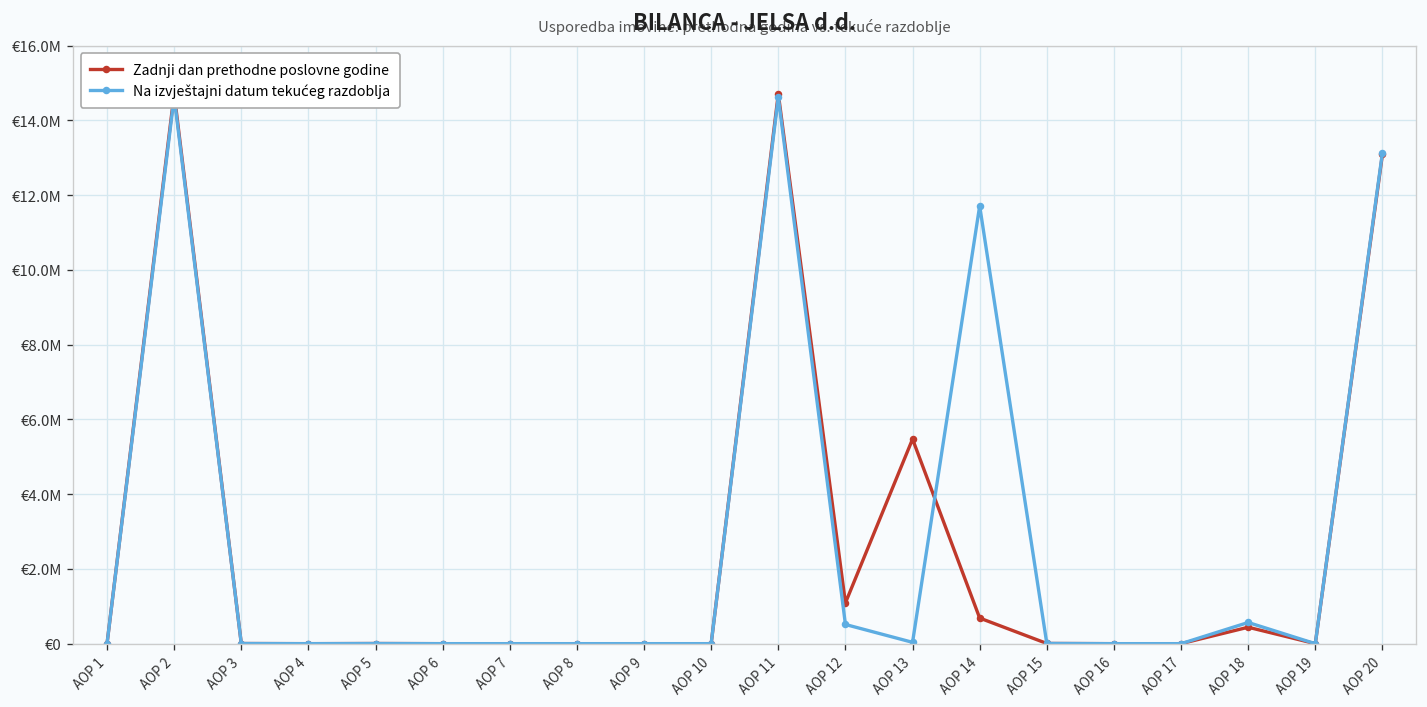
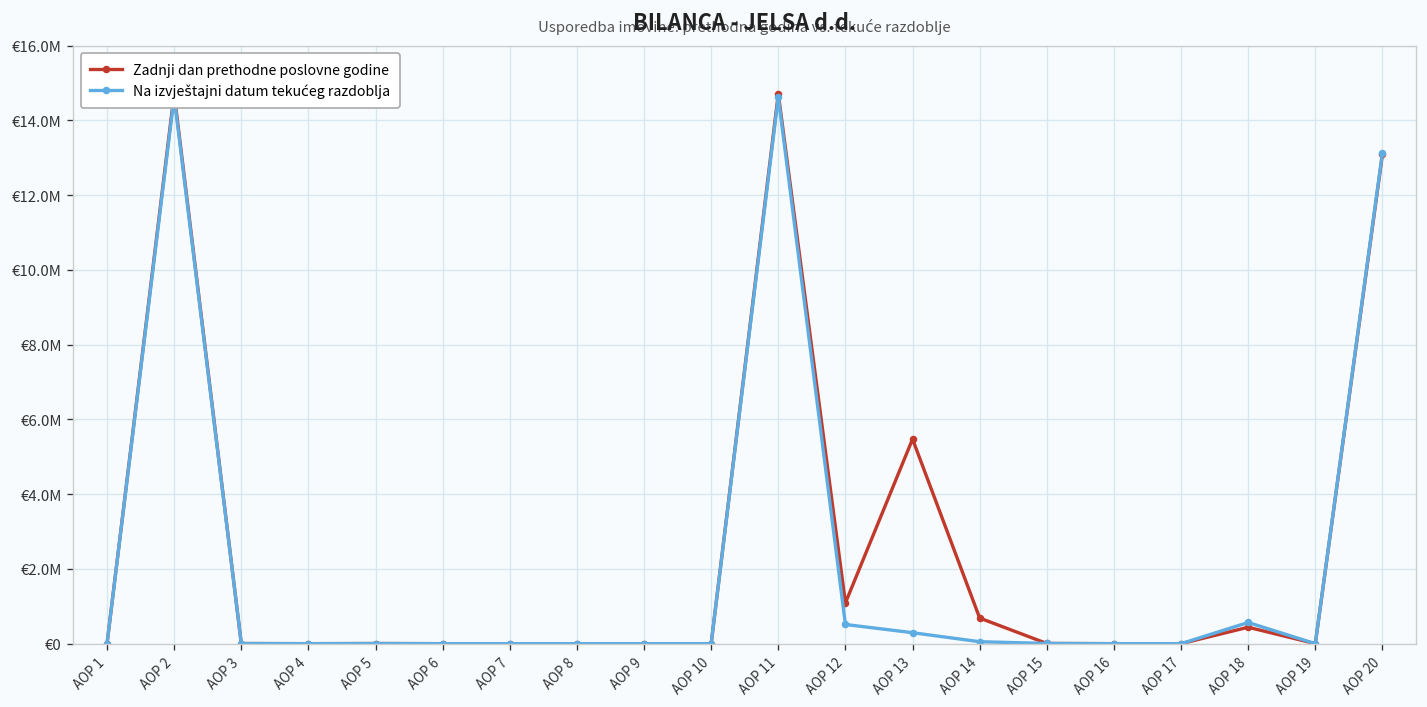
  {
    "Zadnji dan prethodne poslovne godine": {
      "AOP 11": "€14700000",
      "AOP 12": "€1100000",
      "AOP 13": "€5500000",
      "AOP 14": "€700000",
      "AOP 18": "€400000"
    },
    "Na izvještajni datum tekućeg razdoblja": {
      "AOP 11": "€14600000",
      "AOP 12": "€500000",
-     "AOP 13": "€0",
-     "AOP 14": "€11700000",
+     "AOP 13": "€300000",
+     "AOP 14": "€100000",
      "AOP 18": "€600000"
    }
  }
